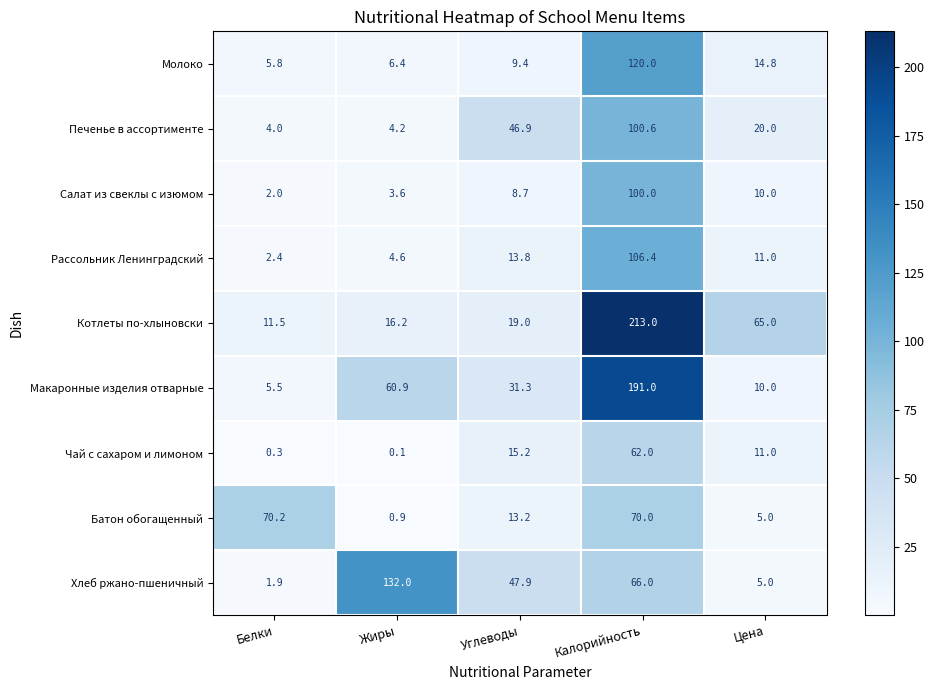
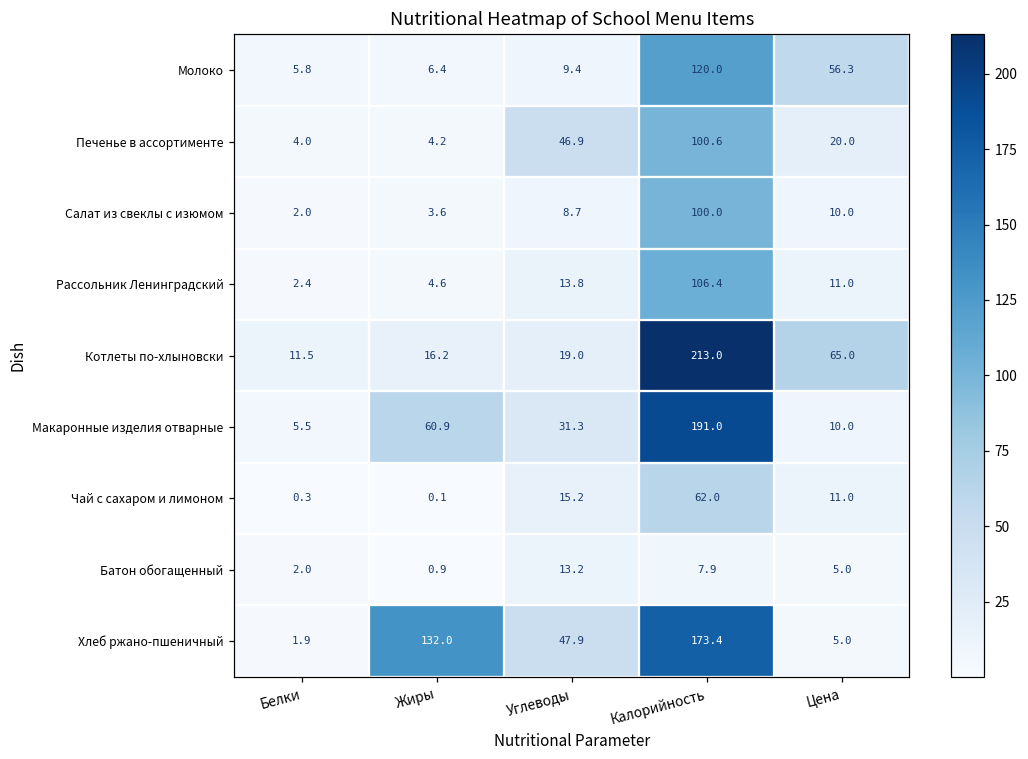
  {
    "Молоко": {
      "Белки": 5.8,
      "Жиры": 6.4,
      "Углеводы": 9.4,
      "Калорийность": 120.0,
-     "Цена": 14.8
+     "Цена": 56.3
    },
    "Печенье в ассортименте": {
      "Белки": 4.0,
      "Жиры": 4.2,
      "Углеводы": 46.9,
      "Калорийность": 100.6,
      "Цена": 20.0
    },
    "Салат из свеклы с изюмом": {
      "Белки": 2.0,
      "Жиры": 3.6,
      "Углеводы": 8.7,
      "Калорийность": 100.0,
      "Цена": 10.0
    },
    "Рассольник Ленинградский": {
      "Белки": 2.4,
      "Жиры": 4.6,
      "Углеводы": 13.8,
      "Калорийность": 106.4,
      "Цена": 11.0
    },
    "Котлеты по-хлыновски": {
      "Белки": 11.5,
      "Жиры": 16.2,
      "Углеводы": 19.0,
      "Калорийность": 213.0,
      "Цена": 65.0
    },
    "Макаронные изделия отварные": {
      "Белки": 5.5,
      "Жиры": 60.9,
      "Углеводы": 31.3,
      "Калорийность": 191.0,
      "Цена": 10.0
    },
    "Чай с сахаром и лимоном": {
      "Белки": 0.3,
      "Жиры": 0.1,
      "Углеводы": 15.2,
      "Калорийность": 62.0,
      "Цена": 11.0
    },
    "Батон обогащенный": {
-     "Белки": 70.2,
+     "Белки": 2.0,
      "Жиры": 0.9,
      "Углеводы": 13.2,
-     "Калорийность": 70.0,
+     "Калорийность": 7.9,
      "Цена": 5.0
    },
    "Хлеб ржано-пшеничный": {
      "Белки": 1.9,
      "Жиры": 132.0,
      "Углеводы": 47.9,
-     "Калорийность": 66.0,
+     "Калорийность": 173.4,
      "Цена": 5.0
    }
  }
